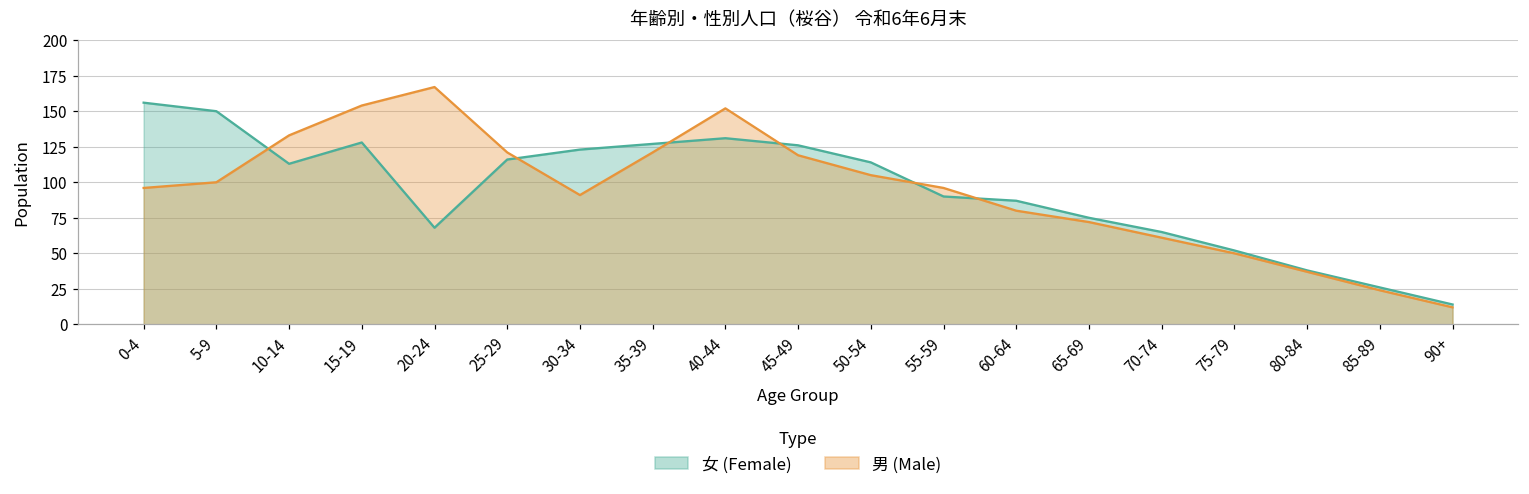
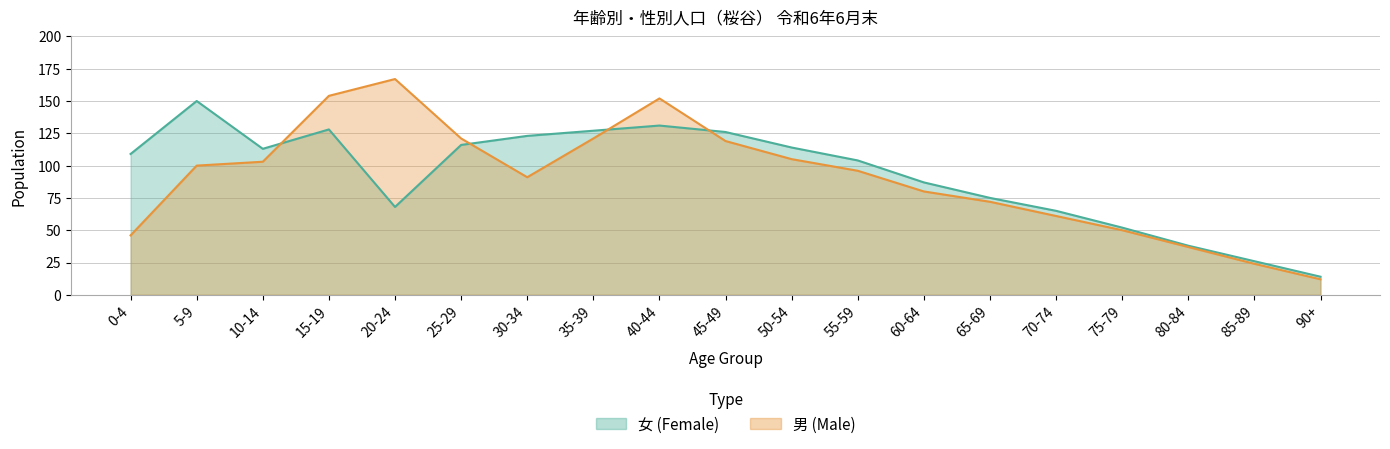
  {
    "女 (Female)": {
-     "0-4": 156,
+     "0-4": 109,
      "5-9": 150,
      "10-14": 113,
      "15-19": 128,
      "20-24": 68,
      "25-29": 116,
      "30-34": 123,
      "35-39": 127,
      "40-44": 131,
      "45-49": 126,
      "50-54": 114,
-     "55-59": 90,
+     "55-59": 104,
      "60-64": 87,
      "65-69": 75,
      "70-74": 65,
      "75-79": 52,
      "85-89": 26,
      "90+": 14
    },
    "男 (Male)": {
-     "0-4": 96,
+     "0-4": 46,
      "5-9": 100,
-     "10-14": 133,
+     "10-14": 103,
      "15-19": 154,
      "20-24": 167,
      "25-29": 121,
      "30-34": 91,
      "35-39": 121,
      "40-44": 152,
      "45-49": 119,
      "50-54": 105,
      "55-59": 96,
      "60-64": 80,
      "65-69": 72,
      "70-74": 61,
      "75-79": 50,
      "85-89": 24,
      "90+": 12
    }
  }
